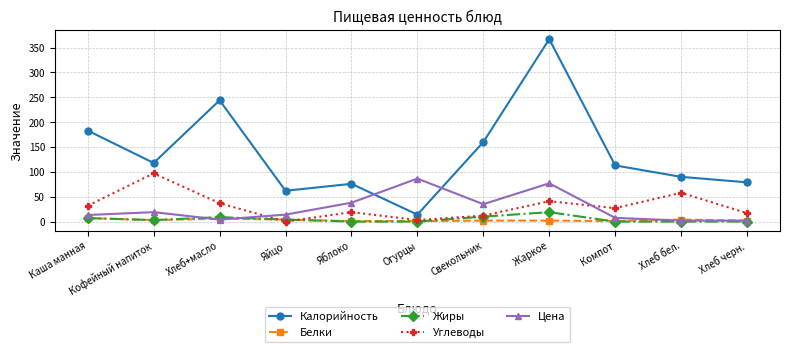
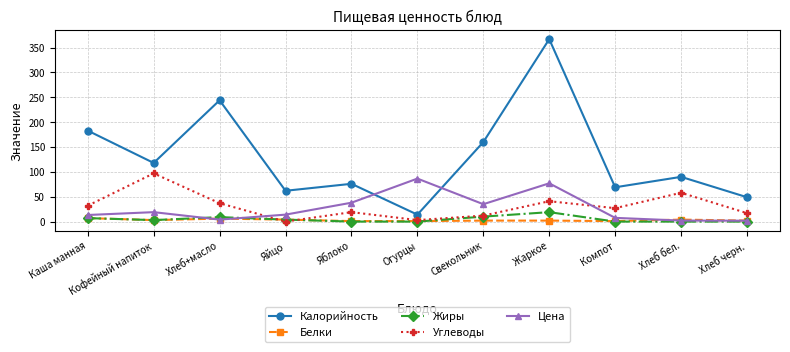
  {
    "Калорийность": {
      "Каша манная": 180,
      "Кофейный напиток": 120,
      "Хлеб+масло": 240,
      "Яйцо": 60,
      "Яблоко": 80,
      "Огурцы": 10,
      "Свекольник": 160,
      "Жаркое": 370,
-     "Компот": 110,
+     "Компот": 70,
      "Хлеб бел.": 90,
-     "Хлеб черн.": 80
+     "Хлеб черн.": 50
    },
    "Белки": {
      "Свекольник": 0,
      "Жаркое": 0
    },
    "Жиры": {
      "Жаркое": 20
    },
    "Углеводы": {
      "Каша манная": 30,
      "Кофейный напиток": 100,
      "Хлеб+масло": 40,
      "Яблоко": 20,
      "Жаркое": 40,
      "Компот": 30,
      "Хлеб бел.": 60,
      "Хлеб черн.": 20
    },
    "Цена": {
      "Каша манная": 10,
      "Кофейный напиток": 20,
      "Яйцо": 10,
      "Яблоко": 40,
      "Огурцы": 90,
      "Свекольник": 40,
      "Жаркое": 80,
      "Компот": 10
    }
  }
